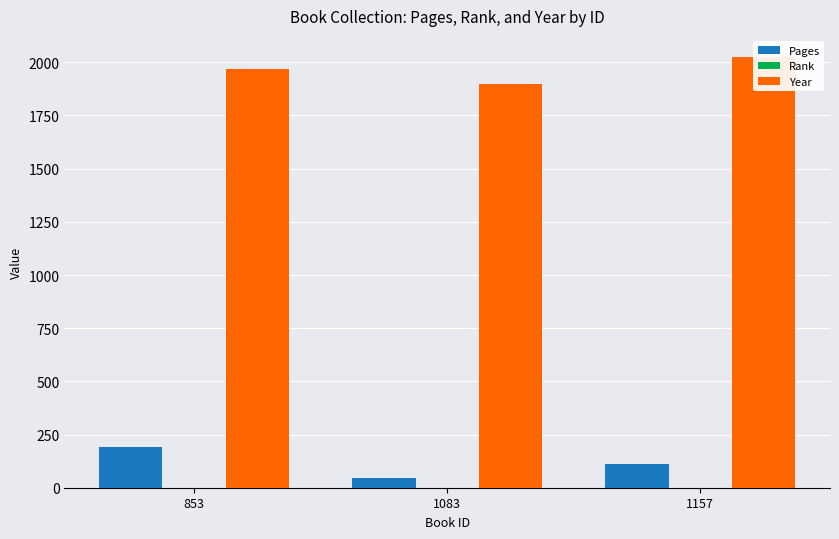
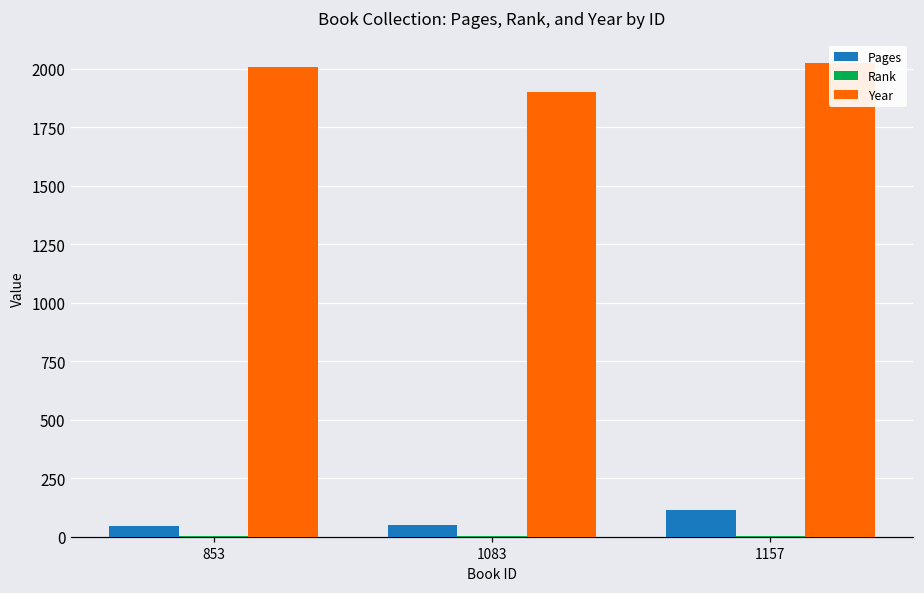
  {
    "Pages": {
-     "853": 190,
+     "853": 50,
      "1083": 50,
      "1157": 110
    },
    "Year": {
-     "853": 1970,
+     "853": 2010,
      "1083": 1900
    }
  }
